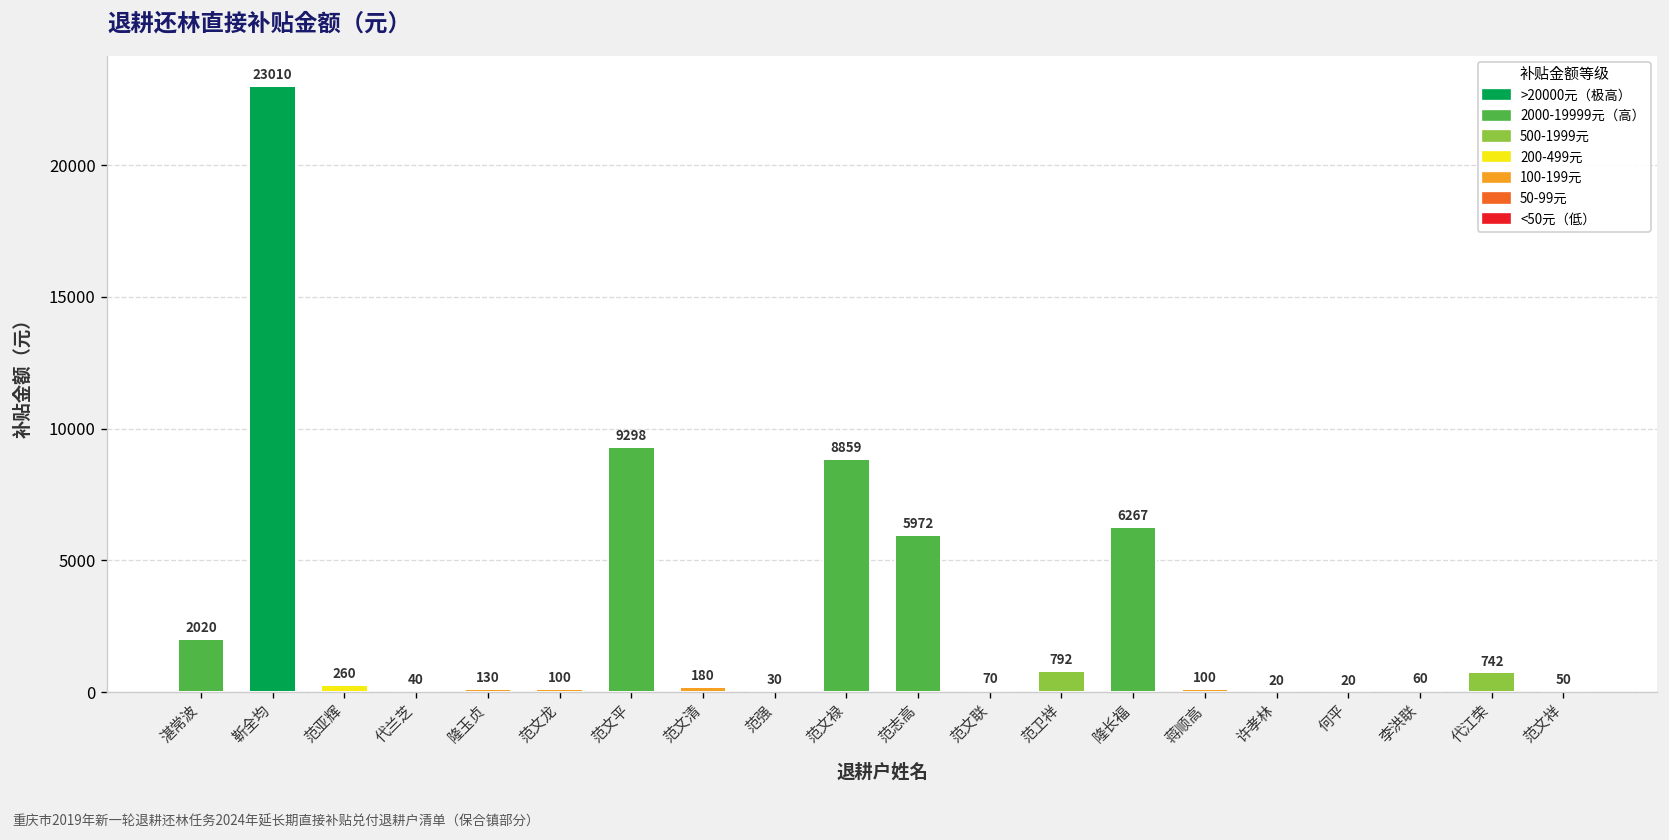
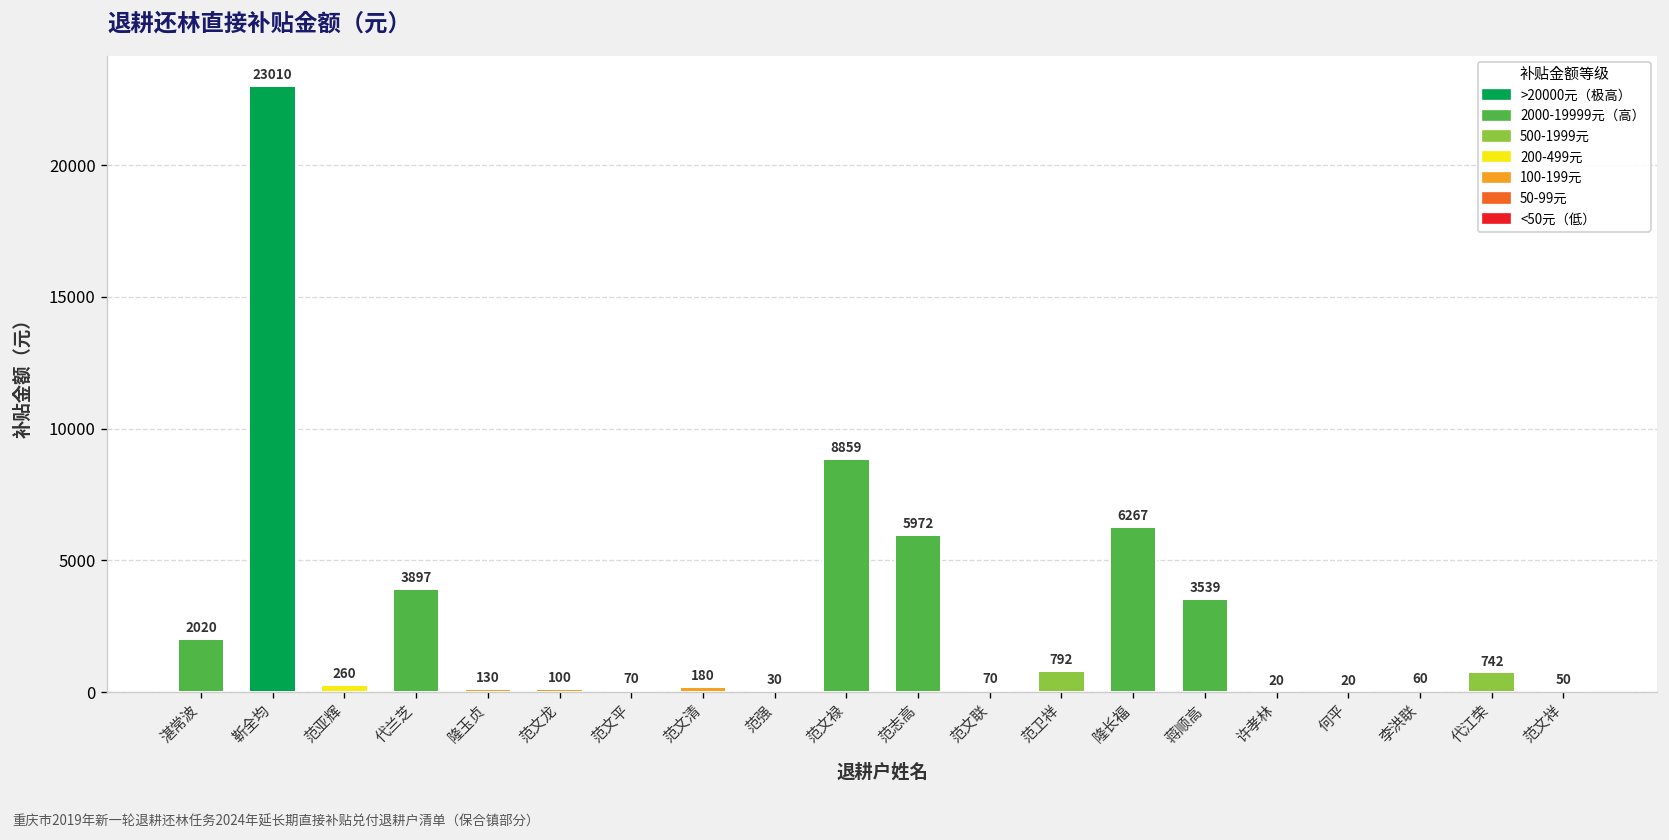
  {
    "湛常波": 2020,
    "靳全均": 23010,
    "范亚辉": 260,
-   "代兰芝": 40,
+   "代兰芝": 3897,
    "隆玉贞": 130,
    "范文龙": 100,
-   "范文平": 9298,
+   "范文平": 70,
    "范文清": 180,
    "范强": 30,
    "范文禄": 8859,
    "范志高": 5972,
    "范文联": 70,
    "范卫祥": 792,
    "隆长福": 6267,
-   "蒋顺高": 100,
+   "蒋顺高": 3539,
    "许孝林": 20,
    "何平": 20,
    "李洪联": 60,
    "代江荣": 742,
    "范文祥": 50
  }
